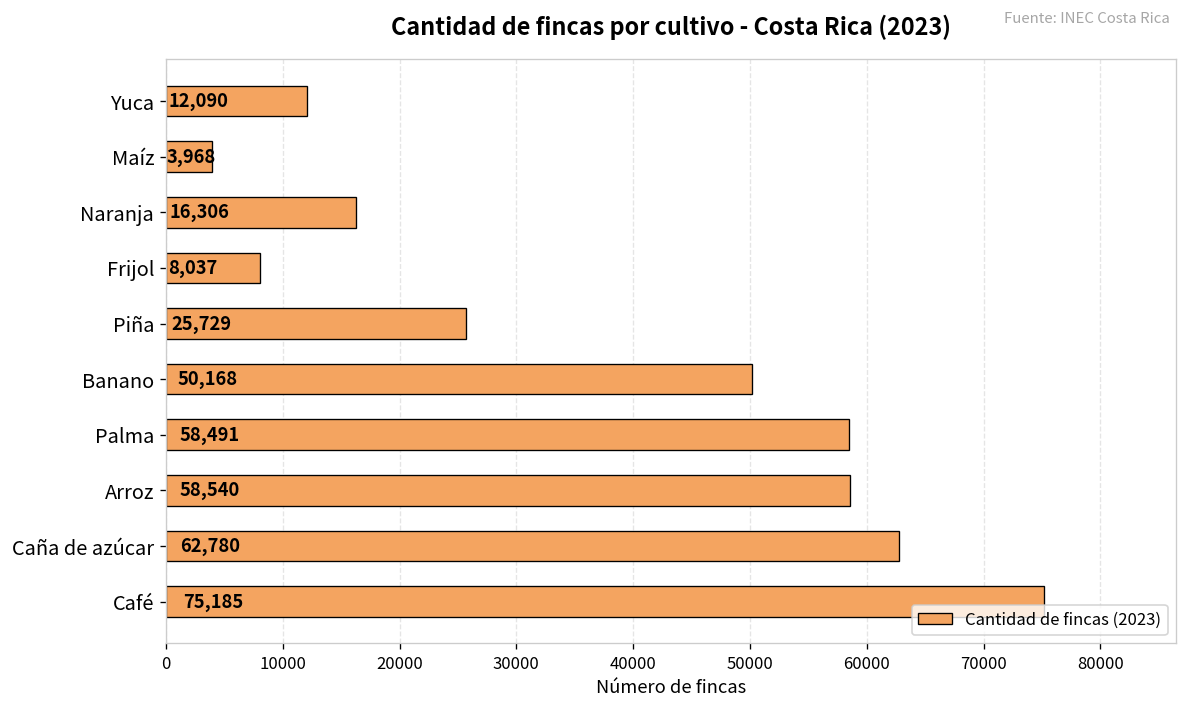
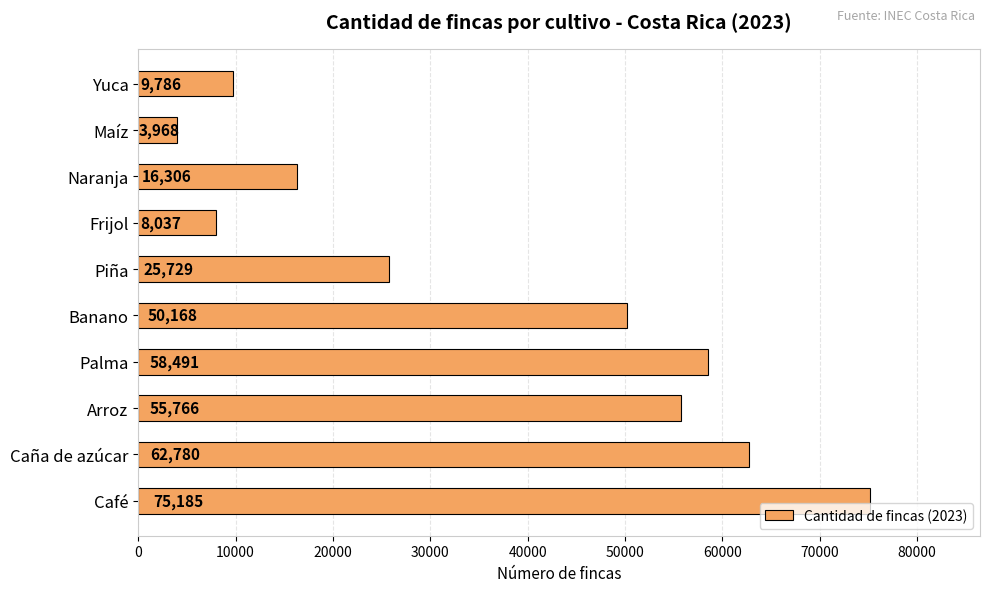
  {
-   "Yuca": "12,090",
+   "Yuca": "9,786",
    "Maíz": "3,968",
    "Naranja": "16,306",
    "Frijol": "8,037",
    "Piña": "25,729",
    "Banano": "50,168",
    "Palma": "58,491",
-   "Arroz": "58,540",
+   "Arroz": "55,766",
    "Caña de azúcar": "62,780",
    "Café": "75,185"
  }
